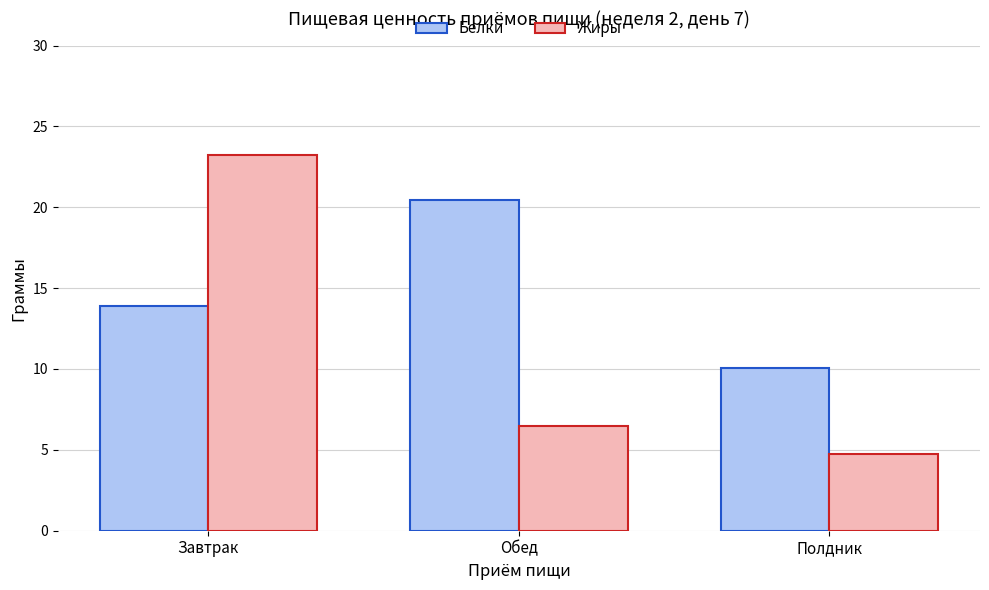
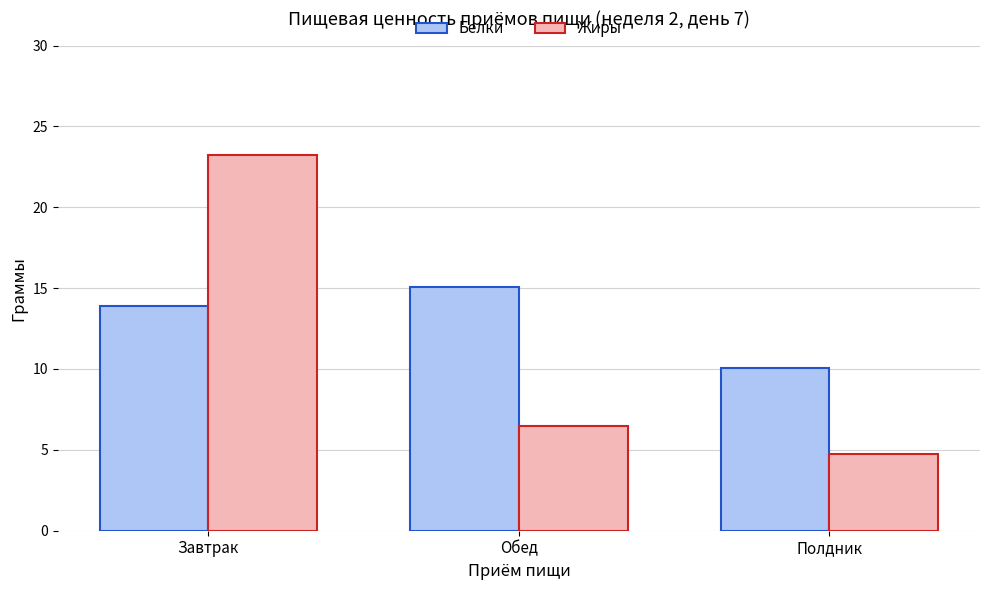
  {
    "Белки": {
      "Завтрак": 13.9,
-     "Обед": 20.4,
+     "Обед": 15.1,
      "Полдник": 10.1
    },
    "Жиры": {
      "Завтрак": 23.2,
      "Обед": 6.5,
      "Полдник": 4.7
    }
  }
